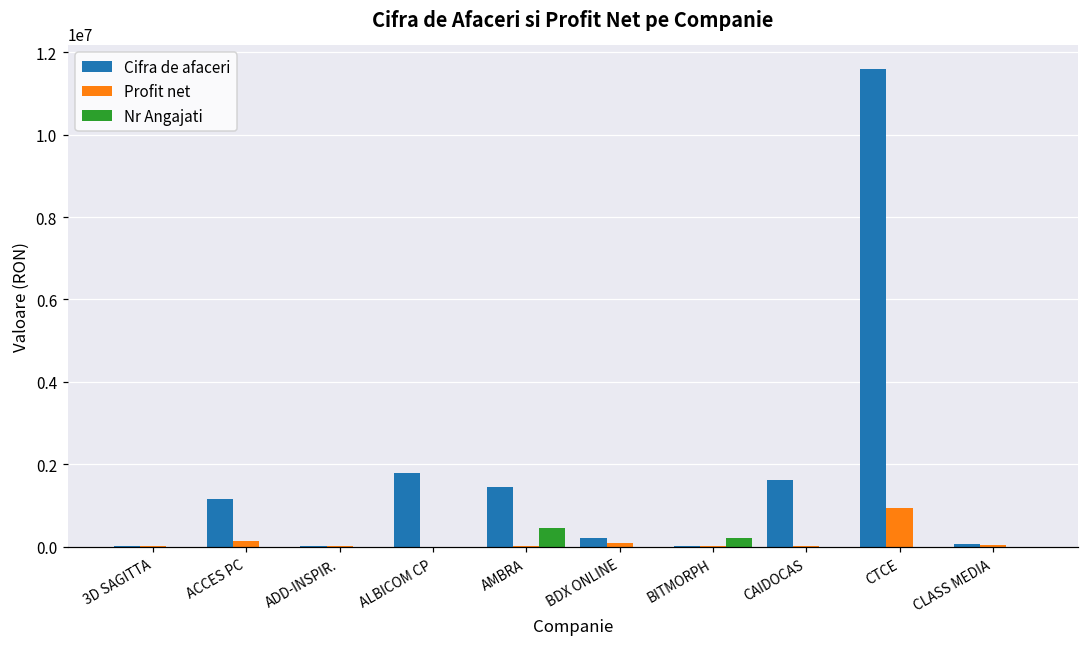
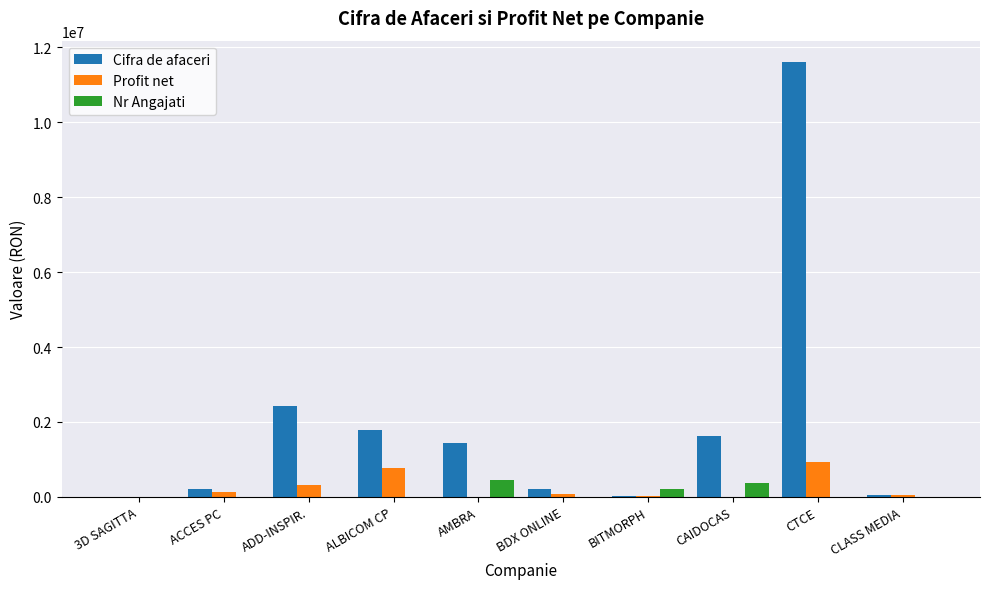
  {
    "Cifra de afaceri": {
-     "ACCES PC": 1200000,
-     "ADD-INSPIR.": 0,
+     "ACCES PC": 200000,
+     "ADD-INSPIR.": 2400000,
      "ALBICOM CP": 1800000,
      "AMBRA": 1500000,
      "BDX ONLINE": 200000,
      "CAIDOCAS": 1600000,
      "CTCE": 11600000
    },
    "Profit net": {
      "ACCES PC": 100000,
-     "ADD-INSPIR.": 0,
-     "ALBICOM CP": 0,
+     "ADD-INSPIR.": 300000,
+     "ALBICOM CP": 800000,
      "BDX ONLINE": 100000,
      "CTCE": 900000
    },
    "Nr Angajati": {
      "3D SAGITTA": 0,
      "ADD-INSPIR.": 0,
      "ALBICOM CP": 0,
      "AMBRA": 500000,
      "BITMORPH": 200000,
-     "CAIDOCAS": 0,
+     "CAIDOCAS": 400000,
      "CLASS MEDIA": 0
    }
  }
